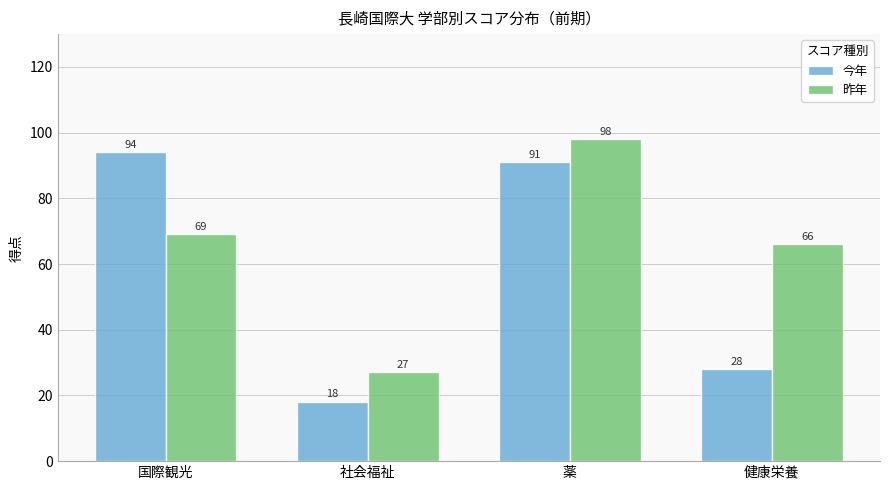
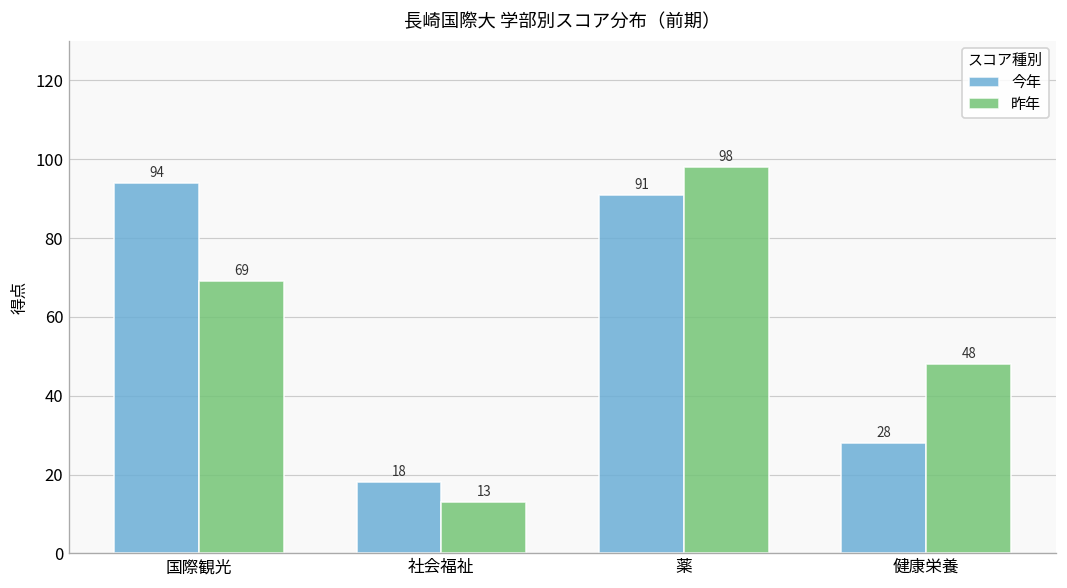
  {
    "今年": {
      "国際観光": 94,
      "社会福祉": 18,
      "薬": 91,
      "健康栄養": 28
    },
    "昨年": {
      "国際観光": 69,
-     "社会福祉": 27,
+     "社会福祉": 13,
      "薬": 98,
-     "健康栄養": 66
+     "健康栄養": 48
    }
  }
